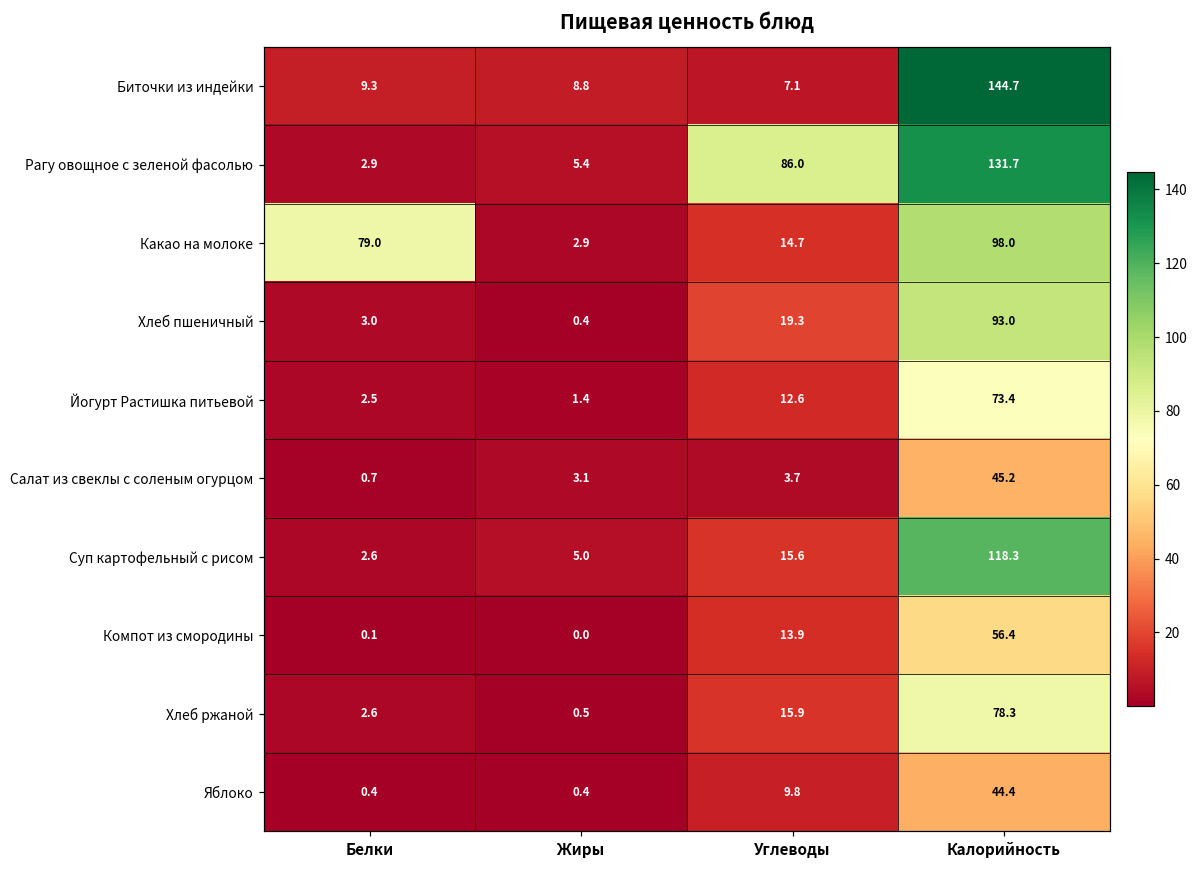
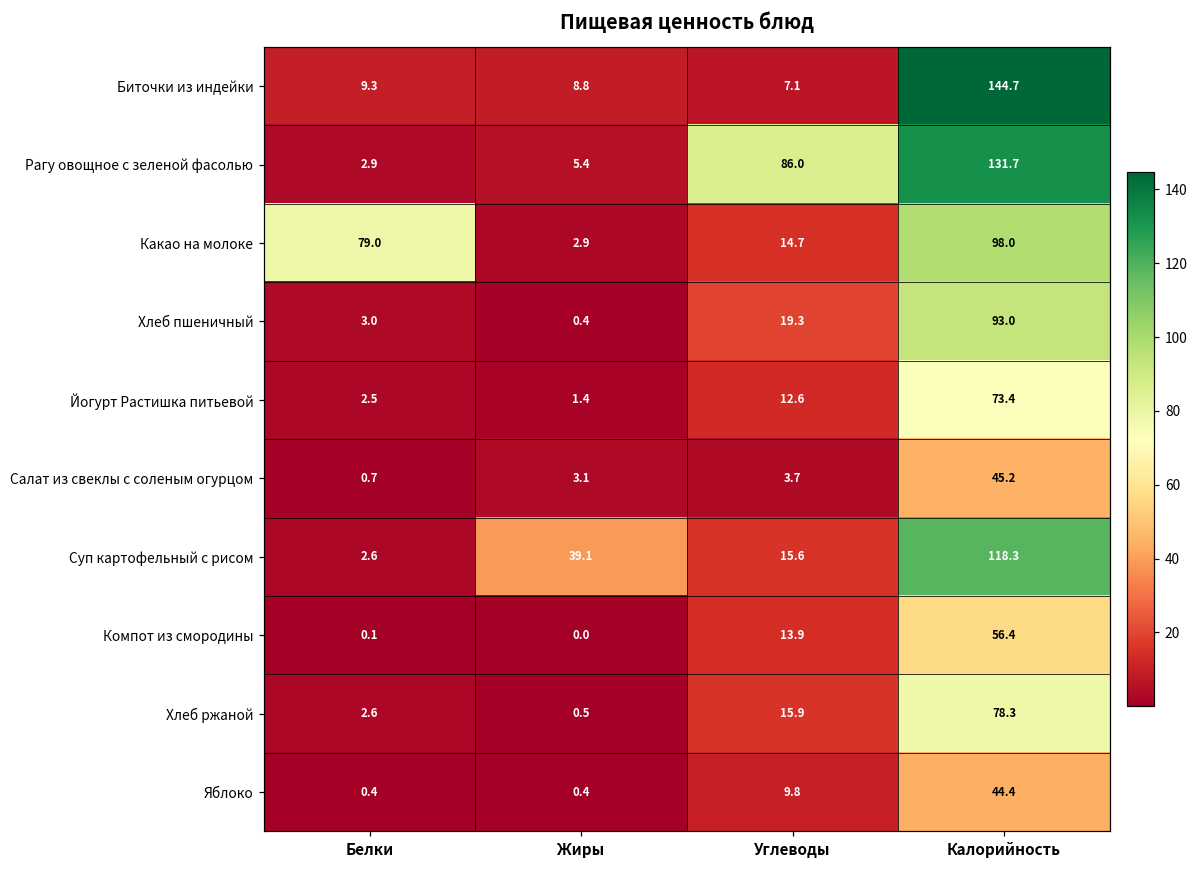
  {
    "Биточки из индейки": {
      "Белки": 9.3,
      "Жиры": 8.8,
      "Углеводы": 7.1,
      "Калорийность": 144.7
    },
    "Рагу овощное с зеленой фасолью": {
      "Белки": 2.9,
      "Жиры": 5.4,
      "Углеводы": 86.0,
      "Калорийность": 131.7
    },
    "Какао на молоке": {
      "Белки": 79.0,
      "Жиры": 2.9,
      "Углеводы": 14.7,
      "Калорийность": 98.0
    },
    "Хлеб пшеничный": {
      "Белки": 3.0,
      "Жиры": 0.4,
      "Углеводы": 19.3,
      "Калорийность": 93.0
    },
    "Йогурт Растишка питьевой": {
      "Белки": 2.5,
      "Жиры": 1.4,
      "Углеводы": 12.6,
      "Калорийность": 73.4
    },
    "Салат из свеклы с соленым огурцом": {
      "Белки": 0.7,
      "Жиры": 3.1,
      "Углеводы": 3.7,
      "Калорийность": 45.2
    },
    "Суп картофельный с рисом": {
      "Белки": 2.6,
-     "Жиры": 5.0,
+     "Жиры": 39.1,
      "Углеводы": 15.6,
      "Калорийность": 118.3
    },
    "Компот из смородины": {
      "Белки": 0.1,
      "Жиры": 0.0,
      "Углеводы": 13.9,
      "Калорийность": 56.4
    },
    "Хлеб ржаной": {
      "Белки": 2.6,
      "Жиры": 0.5,
      "Углеводы": 15.9,
      "Калорийность": 78.3
    },
    "Яблоко": {
      "Белки": 0.4,
      "Жиры": 0.4,
      "Углеводы": 9.8,
      "Калорийность": 44.4
    }
  }
